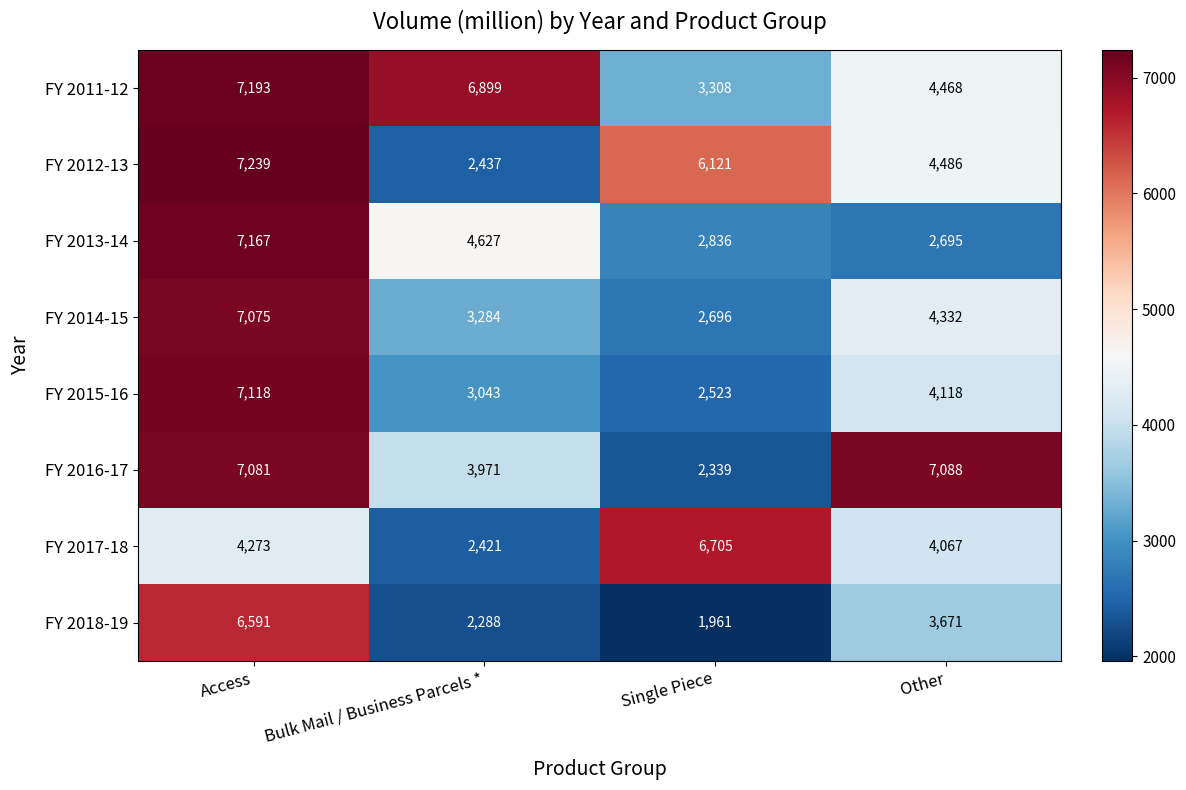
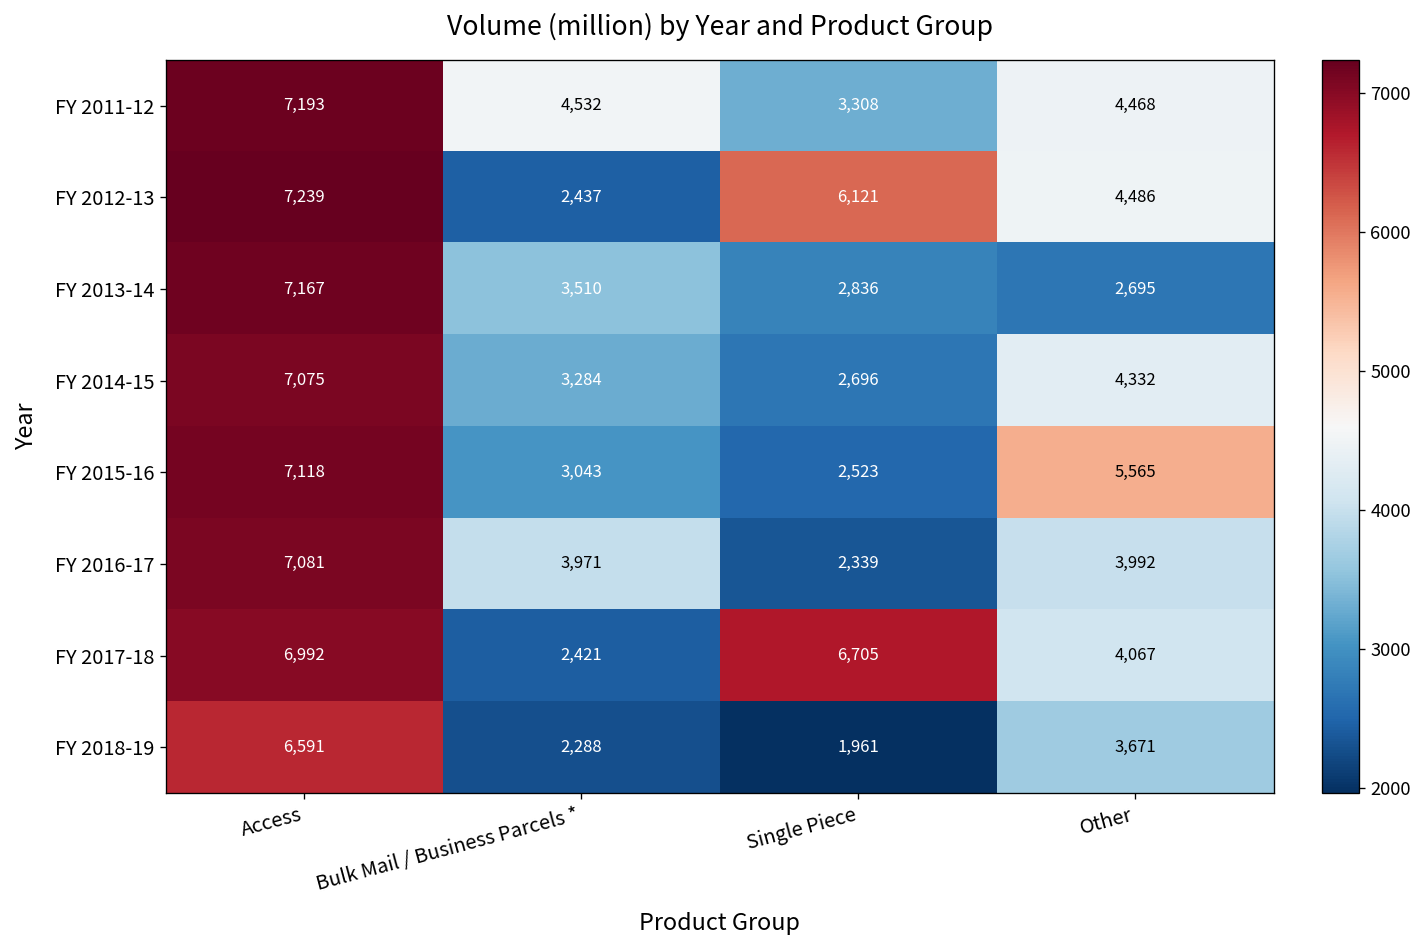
  {
    "FY 2011-12": {
      "Access": "7,193",
-     "Bulk Mail / Business Parcels *": "6,899",
+     "Bulk Mail / Business Parcels *": "4,532",
      "Single Piece": "3,308",
      "Other": "4,468"
    },
    "FY 2012-13": {
      "Access": "7,239",
      "Bulk Mail / Business Parcels *": "2,437",
      "Single Piece": "6,121",
      "Other": "4,486"
    },
    "FY 2013-14": {
      "Access": "7,167",
-     "Bulk Mail / Business Parcels *": "4,627",
+     "Bulk Mail / Business Parcels *": "3,510",
      "Single Piece": "2,836",
      "Other": "2,695"
    },
    "FY 2014-15": {
      "Access": "7,075",
      "Bulk Mail / Business Parcels *": "3,284",
      "Single Piece": "2,696",
      "Other": "4,332"
    },
    "FY 2015-16": {
      "Access": "7,118",
      "Bulk Mail / Business Parcels *": "3,043",
      "Single Piece": "2,523",
-     "Other": "4,118"
+     "Other": "5,565"
    },
    "FY 2016-17": {
      "Access": "7,081",
      "Bulk Mail / Business Parcels *": "3,971",
      "Single Piece": "2,339",
-     "Other": "7,088"
+     "Other": "3,992"
    },
    "FY 2017-18": {
-     "Access": "4,273",
+     "Access": "6,992",
      "Bulk Mail / Business Parcels *": "2,421",
      "Single Piece": "6,705",
      "Other": "4,067"
    },
    "FY 2018-19": {
      "Access": "6,591",
      "Bulk Mail / Business Parcels *": "2,288",
      "Single Piece": "1,961",
      "Other": "3,671"
    }
  }
